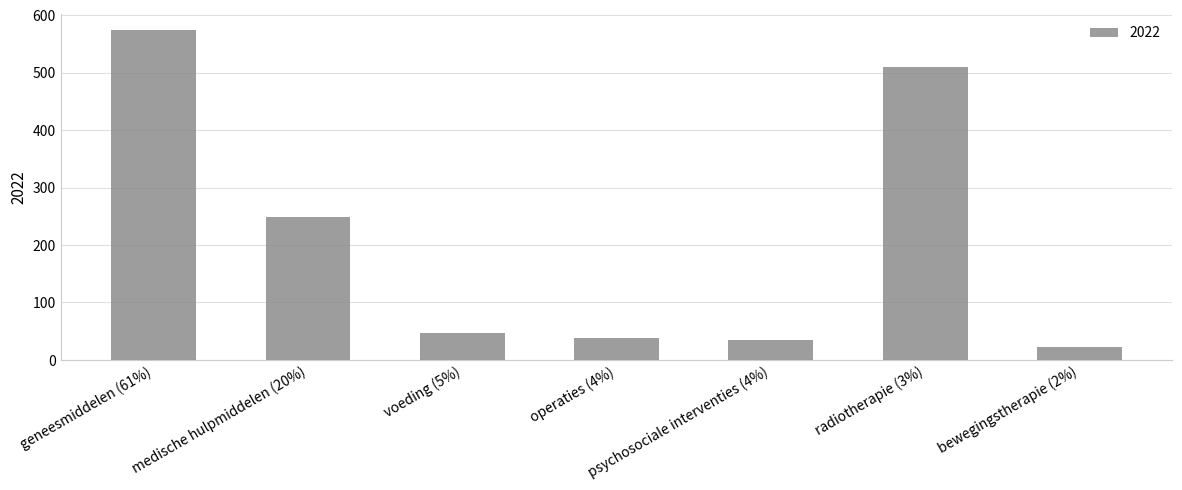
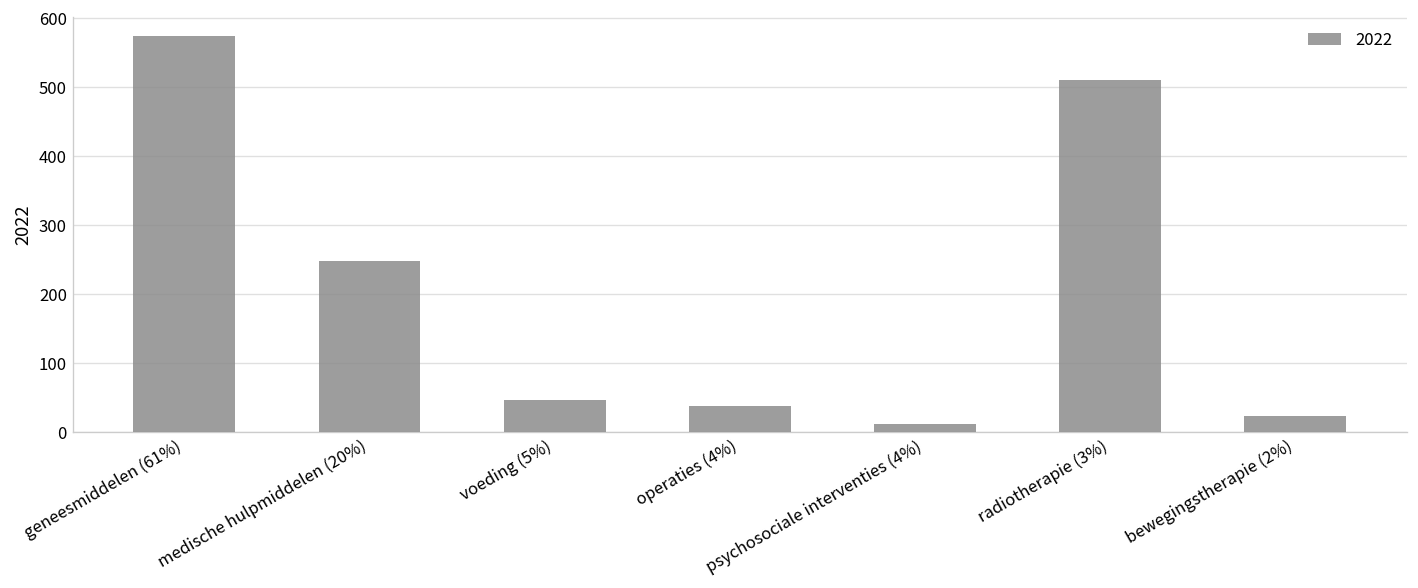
  {
    "geneesmiddelen (61%)": 570,
    "medische hulpmiddelen (20%)": 250,
    "voeding (5%)": 50,
    "operaties (4%)": 40,
-   "psychosociale interventies (4%)": 40,
+   "psychosociale interventies (4%)": 10,
    "radiotherapie (3%)": 510,
    "bewegingstherapie (2%)": 20
  }
